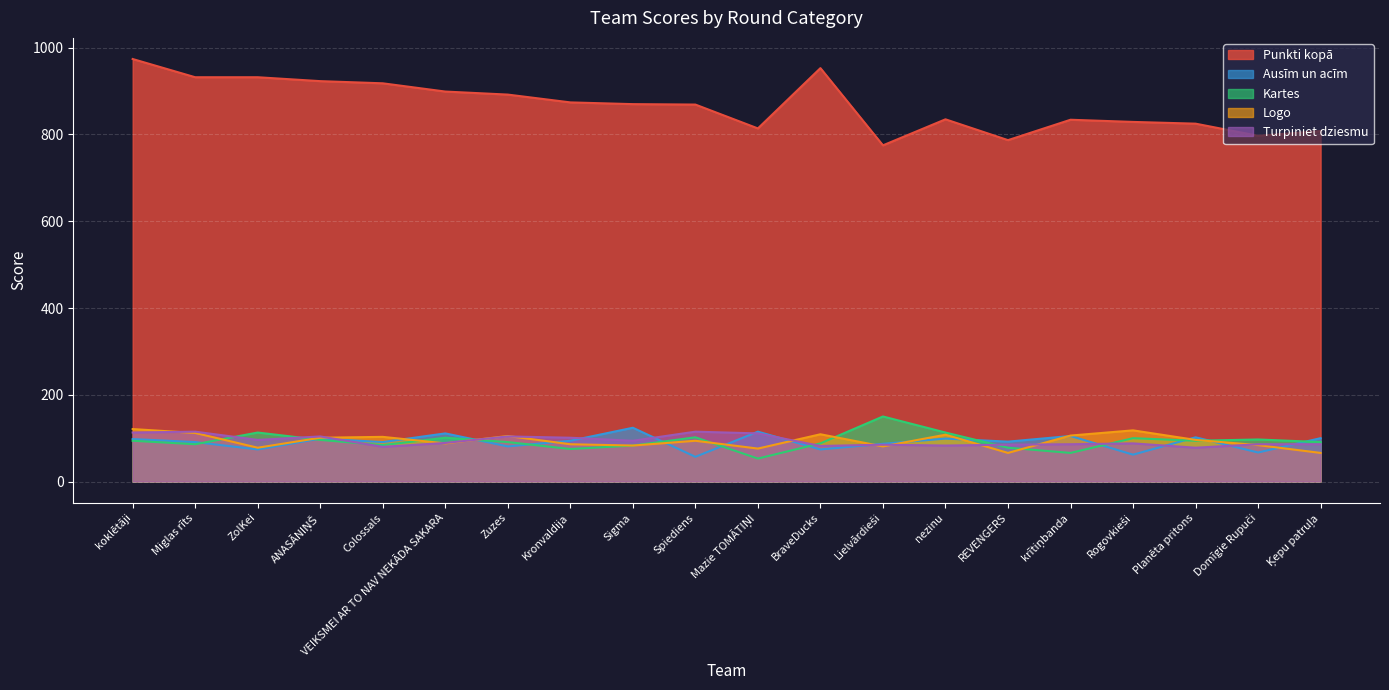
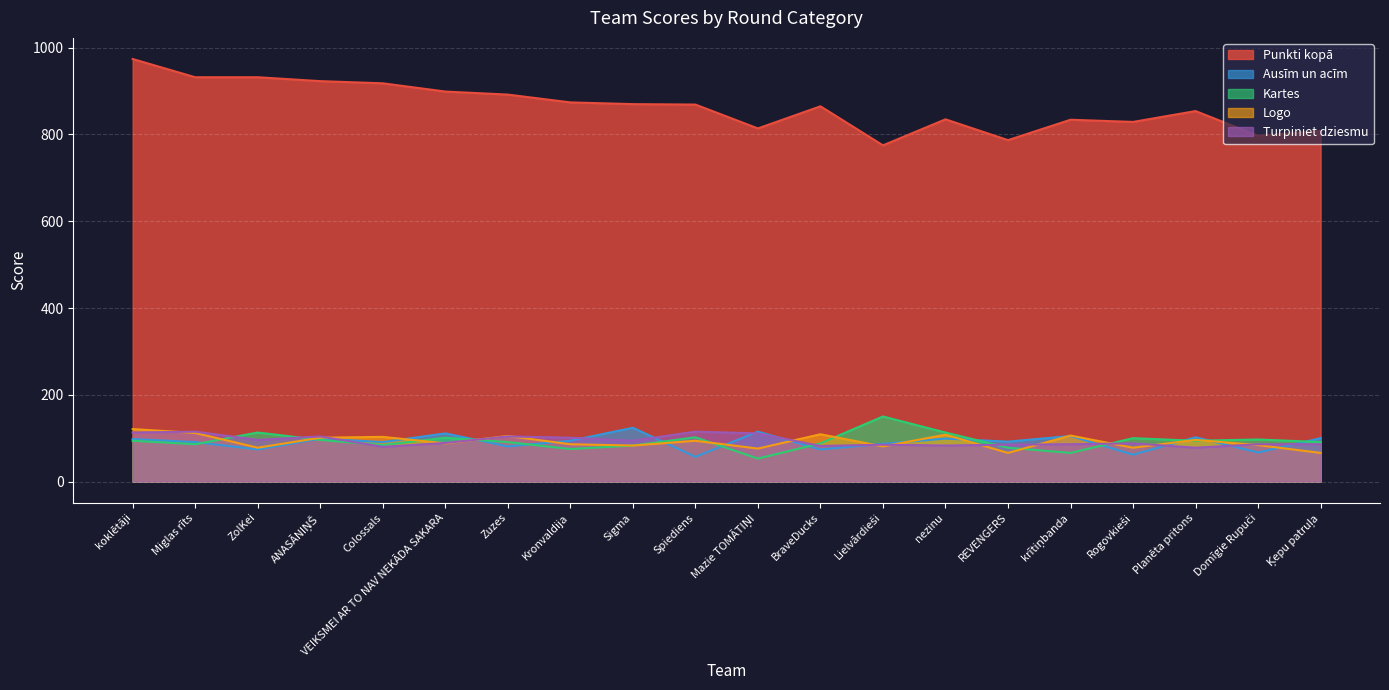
  {
    "Punkti kopā": {
      "koklētāji": 970,
      "Miglas rīts": 930,
      "ZolKei": 930,
      "ANASĀNIŅŠ": 920,
      "Colossals": 920,
      "VEIKSMEI AR TO NAV NEKĀDA SAKARA": 900,
      "Zuzes": 890,
      "Kronvaldija": 870,
      "Sigma": 870,
      "Spiediens": 870,
      "Mazie TOMĀTIŅI": 810,
-     "BraveDucks": 950,
+     "BraveDucks": 870,
      "Lielvārdieši": 780,
      "nezinu": 840,
      "REVENGERS": 790,
      "krītiņbanda": 830,
      "Rogovkieši": 830,
-     "Planēta pritons": 830
+     "Planēta pritons": 850
    },
    "Ausīm un acīm": {
      "Colossals": 90,
      "VEIKSMEI AR TO NAV NEKĀDA SAKARA": 110,
      "Zuzes": 80,
      "Kronvaldija": 90,
      "Sigma": 120,
      "Spiediens": 60,
      "BraveDucks": 70,
      "nezinu": 100,
      "REVENGERS": 90,
      "Rogovkieši": 60,
      "Planēta pritons": 100,
      "Domīgie Rupuči": 70,
      "Ķepu patruļa": 100
    },
    "Kartes": {
      "ZolKei": 110,
      "VEIKSMEI AR TO NAV NEKĀDA SAKARA": 100,
      "Zuzes": 90,
      "Kronvaldija": 80,
      "Spiediens": 100,
      "Mazie TOMĀTIŅI": 50,
      "BraveDucks": 90,
      "Lielvārdieši": 150,
      "REVENGERS": 80,
      "krītiņbanda": 70,
      "Rogovkieši": 100,
      "Domīgie Rupuči": 100
    },
    "Logo": {
      "koklētāji": 120,
      "Colossals": 100,
      "Kronvaldija": 90,
      "Spiediens": 90,
      "Mazie TOMĀTIŅI": 80,
      "BraveDucks": 110,
      "REVENGERS": 70,
-     "Rogovkieši": 120,
+     "Rogovkieši": 80,
      "Ķepu patruļa": 70
    },
    "Turpiniet dziesmu": {
      "koklētāji": 110,
      "ZolKei": 100,
      "Kronvaldija": 100,
      "Sigma": 90,
      "Spiediens": 120,
      "BraveDucks": 80,
      "nezinu": 80,
      "REVENGERS": 90,
      "krītiņbanda": 90,
      "Rogovkieši": 90,
      "Planēta pritons": 80
    }
  }
